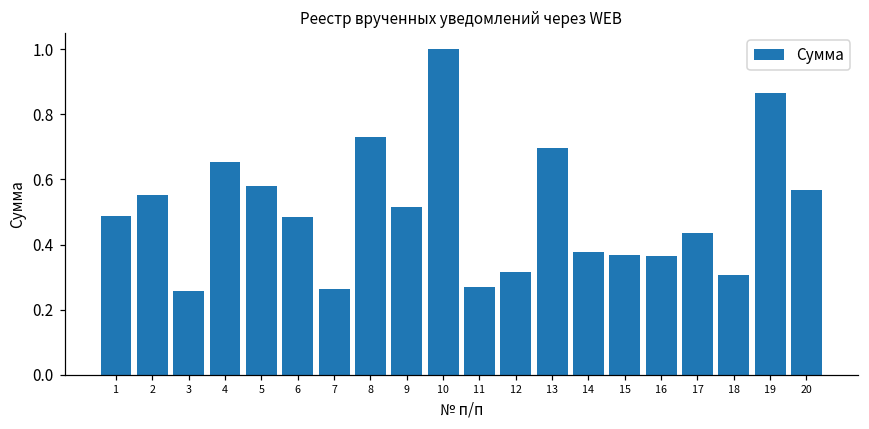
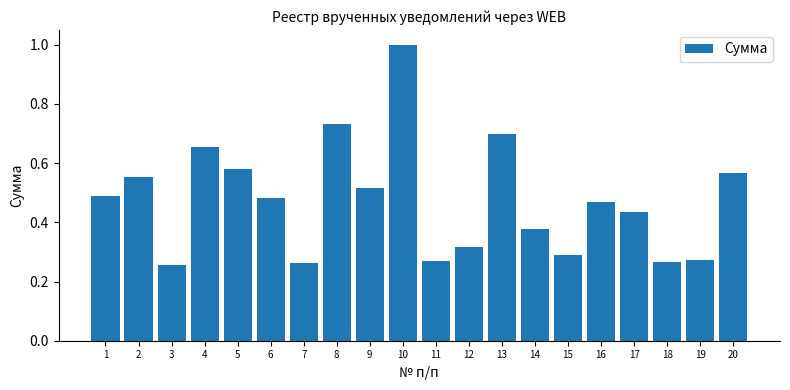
  {
    "1": 0.49,
    "2": 0.55,
    "3": 0.26,
    "4": 0.65,
    "5": 0.58,
    "6": 0.48,
    "7": 0.26,
    "8": 0.73,
    "9": 0.52,
    "10": 1.00,
    "11": 0.27,
    "12": 0.31,
    "13": 0.70,
    "14": 0.38,
-   "15": 0.37,
-   "16": 0.36,
+   "15": 0.29,
+   "16": 0.47,
    "17": 0.44,
-   "18": 0.31,
-   "19": 0.87,
+   "18": 0.26,
+   "19": 0.27,
    "20": 0.57
  }
